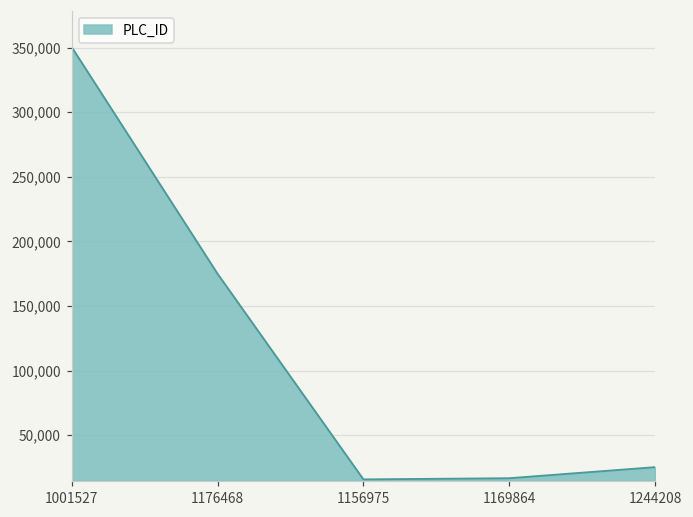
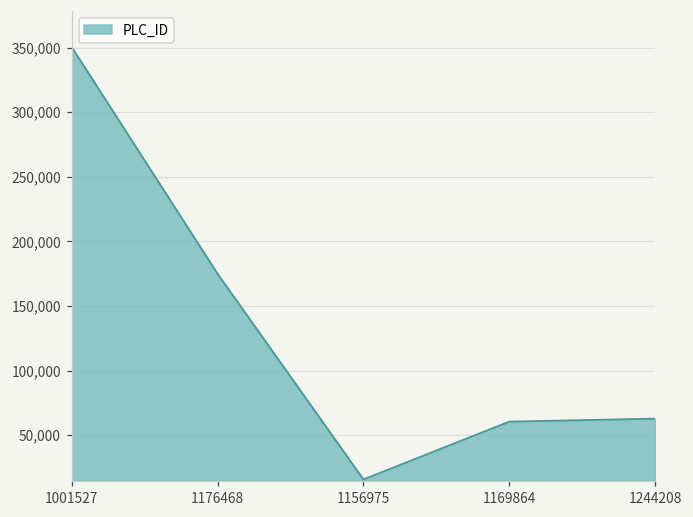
  {
    "1001527": "350,000",
    "1176468": "175,000",
    "1156975": "16,000",
-   "1169864": "17,000",
-   "1244208": "25,000"
+   "1169864": "60,000",
+   "1244208": "63,000"
  }
